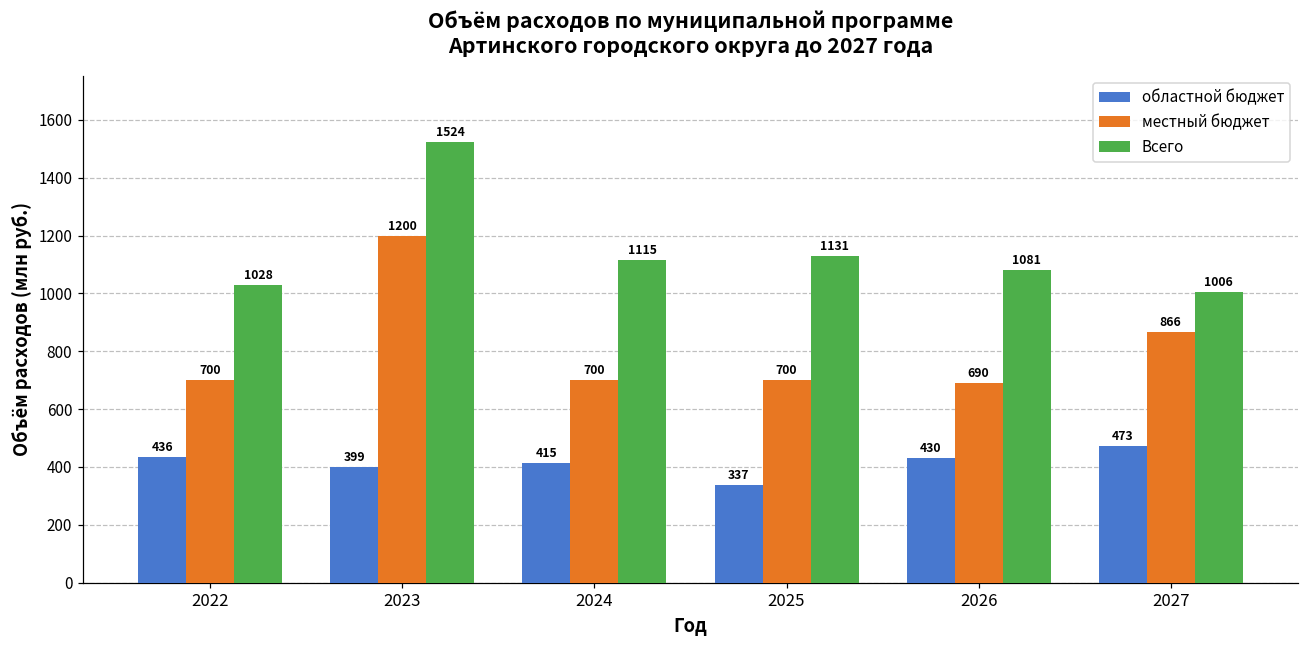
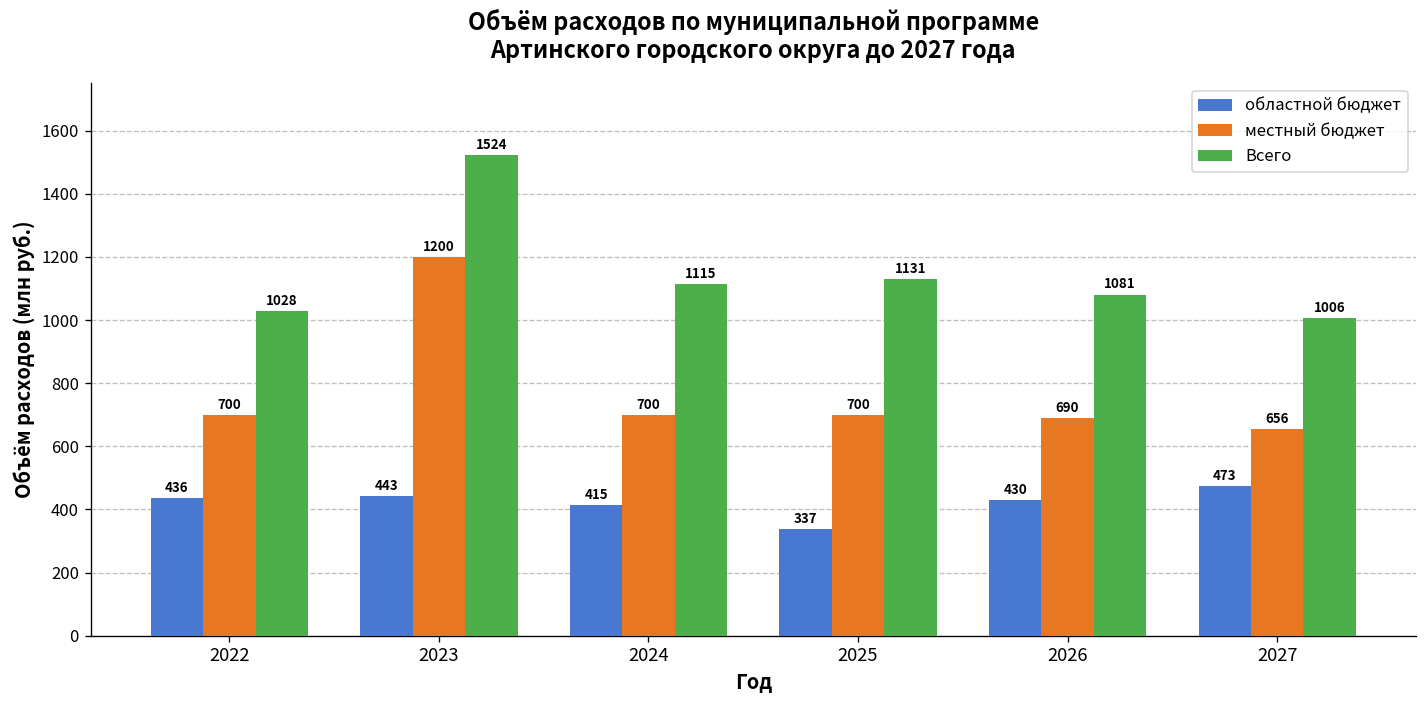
  {
    "областной бюджет": {
      "2022": 436,
-     "2023": 399,
+     "2023": 443,
      "2024": 415,
      "2025": 337,
      "2026": 430,
      "2027": 473
    },
    "местный бюджет": {
      "2022": 700,
      "2023": 1200,
      "2024": 700,
      "2025": 700,
      "2026": 690,
-     "2027": 866
+     "2027": 656
    },
    "Всего": {
      "2022": 1028,
      "2023": 1524,
      "2024": 1115,
      "2025": 1131,
      "2026": 1081,
      "2027": 1006
    }
  }
